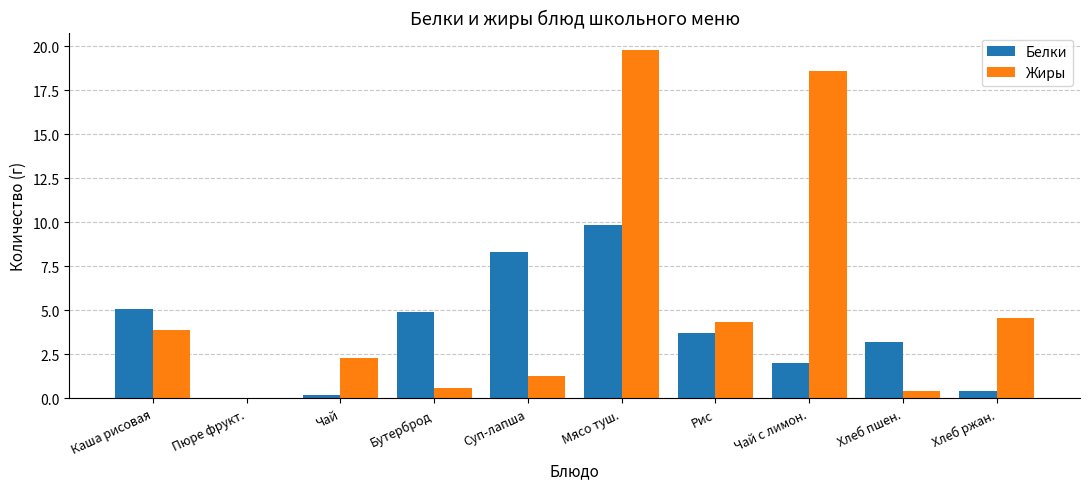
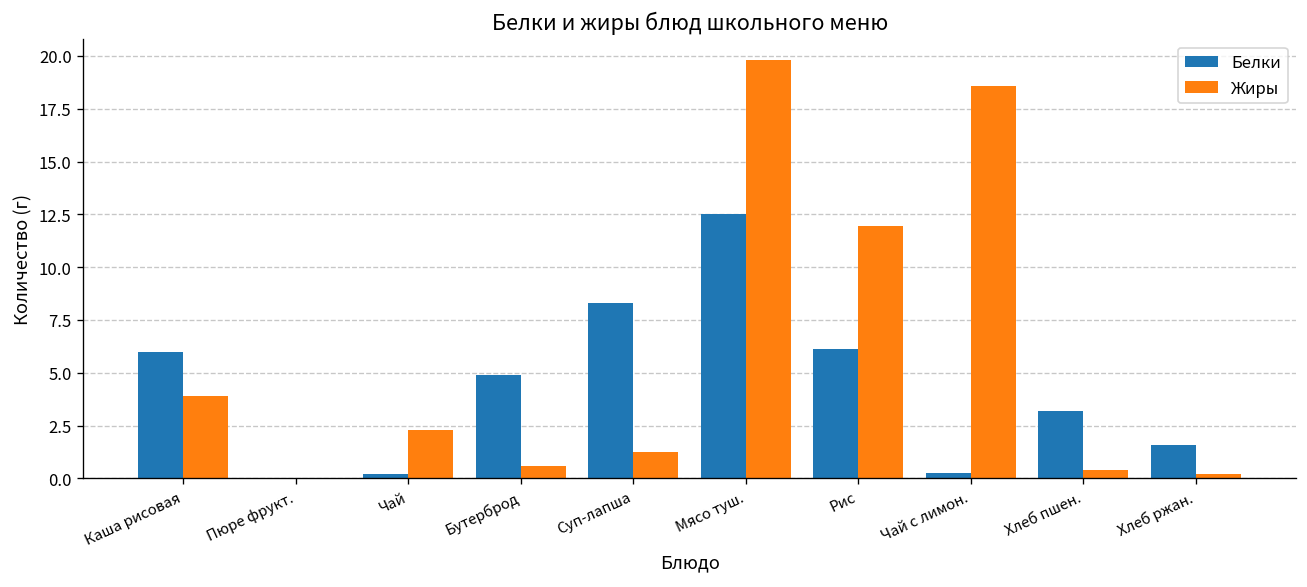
  {
    "Белки": {
-     "Каша рисовая": 5.1,
+     "Каша рисовая": 6.0,
      "Пюре фрукт.": 0.0,
      "Чай": 0.2,
      "Бутерброд": 4.9,
      "Суп-лапша": 8.3,
-     "Мясо туш.": 9.9,
-     "Рис": 3.7,
-     "Чай с лимон.": 2.0,
+     "Мясо туш.": 12.5,
+     "Рис": 6.1,
+     "Чай с лимон.": 0.3,
      "Хлеб пшен.": 3.2,
-     "Хлеб ржан.": 0.4
+     "Хлеб ржан.": 1.6
    },
    "Жиры": {
      "Каша рисовая": 3.9,
      "Пюре фрукт.": 0.0,
      "Чай": 2.3,
      "Бутерброд": 0.6,
      "Суп-лапша": 1.3,
      "Мясо туш.": 19.8,
-     "Рис": 4.3,
+     "Рис": 12.0,
      "Чай с лимон.": 18.6,
      "Хлеб пшен.": 0.4,
-     "Хлеб ржан.": 4.6
+     "Хлеб ржан.": 0.2
    }
  }
